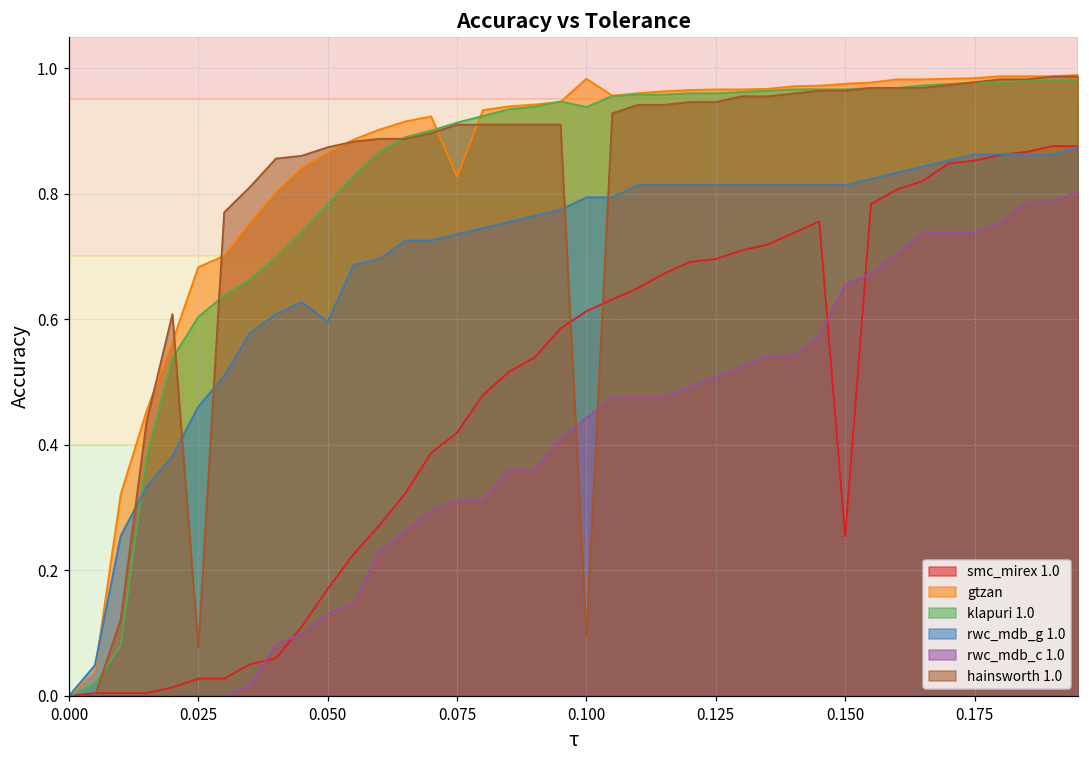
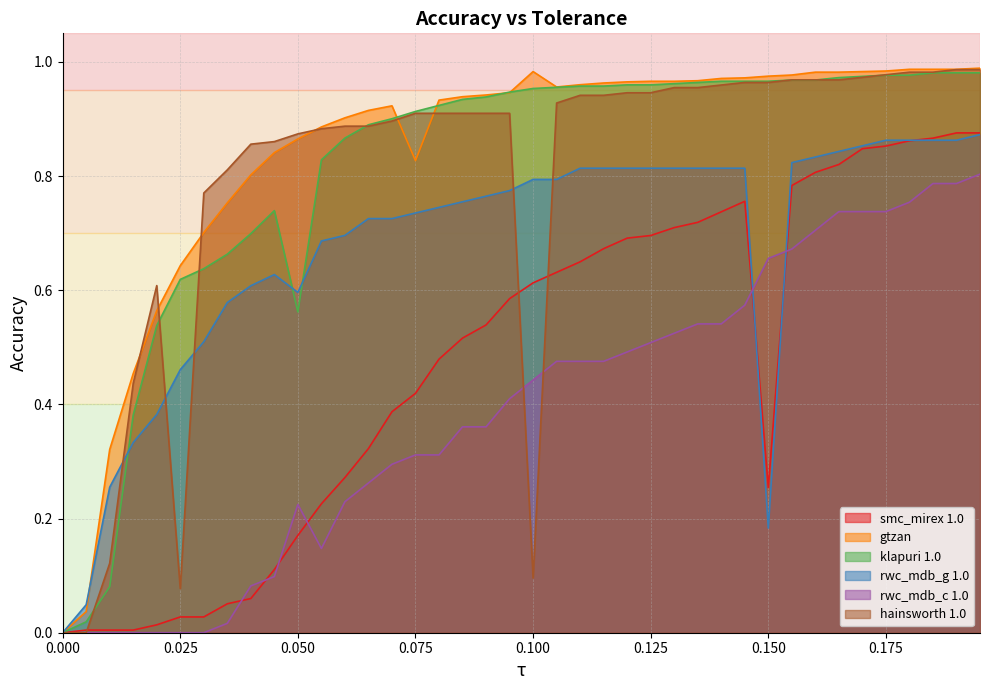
  {
    "smc_mirex 1.0": {
      "0.025": 0.03,
      "0.050": 0.17,
      "0.075": 0.42,
      "0.100": 0.61,
      "0.125": 0.70,
      "0.150": 0.25,
      "0.175": 0.85
    },
    "gtzan": {
-     "0.025": 0.68,
+     "0.025": 0.64,
      "0.050": 0.87,
      "0.075": 0.83,
      "0.100": 0.98,
      "0.125": 0.97,
      "0.150": 0.98,
      "0.175": 0.98
    },
    "klapuri 1.0": {
-     "0.025": 0.60,
-     "0.050": 0.78,
-     "0.100": 0.94,
+     "0.025": 0.62,
+     "0.050": 0.56,
+     "0.100": 0.95,
      "0.125": 0.96
    },
    "rwc_mdb_g 1.0": {
      "0.025": 0.46,
      "0.050": 0.60,
      "0.075": 0.74,
      "0.100": 0.79,
      "0.125": 0.81,
-     "0.150": 0.81,
+     "0.150": 0.18,
      "0.175": 0.86
    },
    "rwc_mdb_c 1.0": {
      "0.025": 0.00,
-     "0.050": 0.13,
+     "0.050": 0.22,
      "0.075": 0.31,
      "0.100": 0.44,
      "0.125": 0.51,
      "0.150": 0.66,
      "0.175": 0.74
    },
    "hainsworth 1.0": {
      "0.025": 0.08,
      "0.050": 0.87,
      "0.100": 0.10,
      "0.125": 0.95
    }
  }
